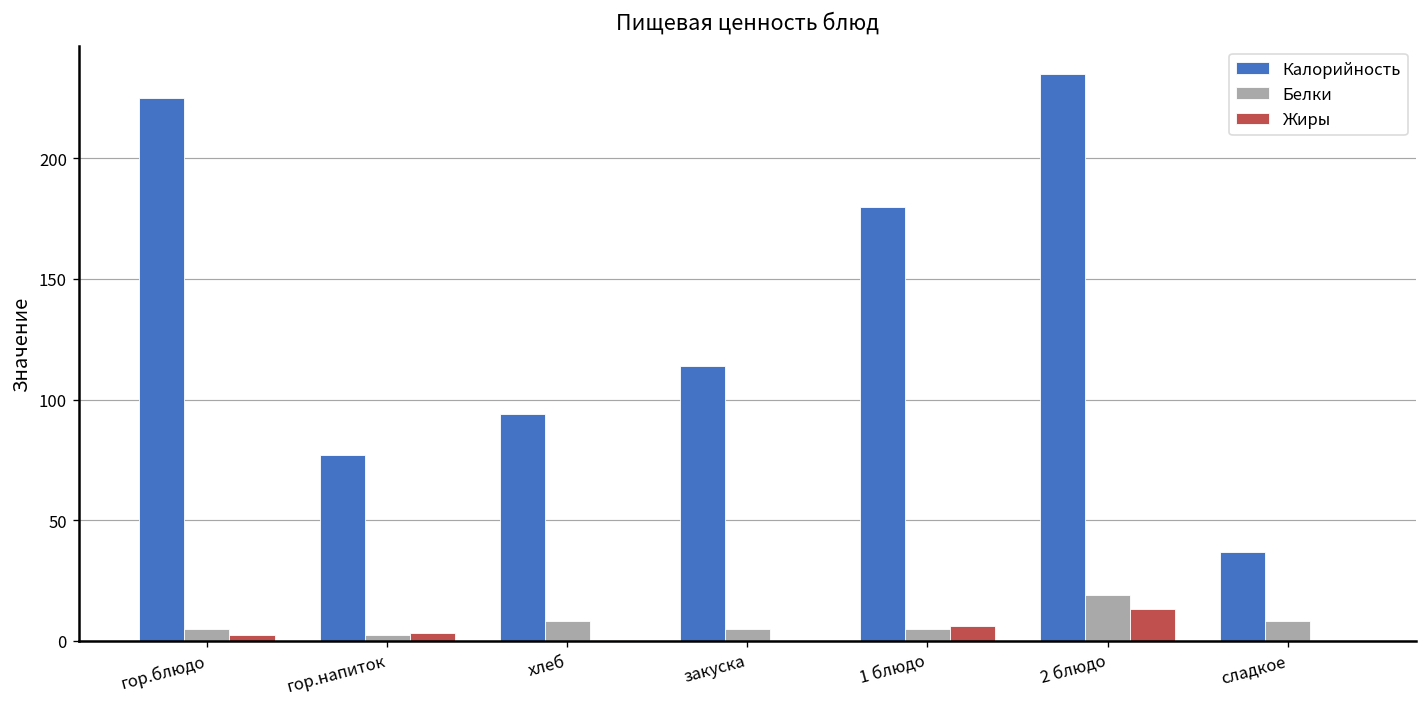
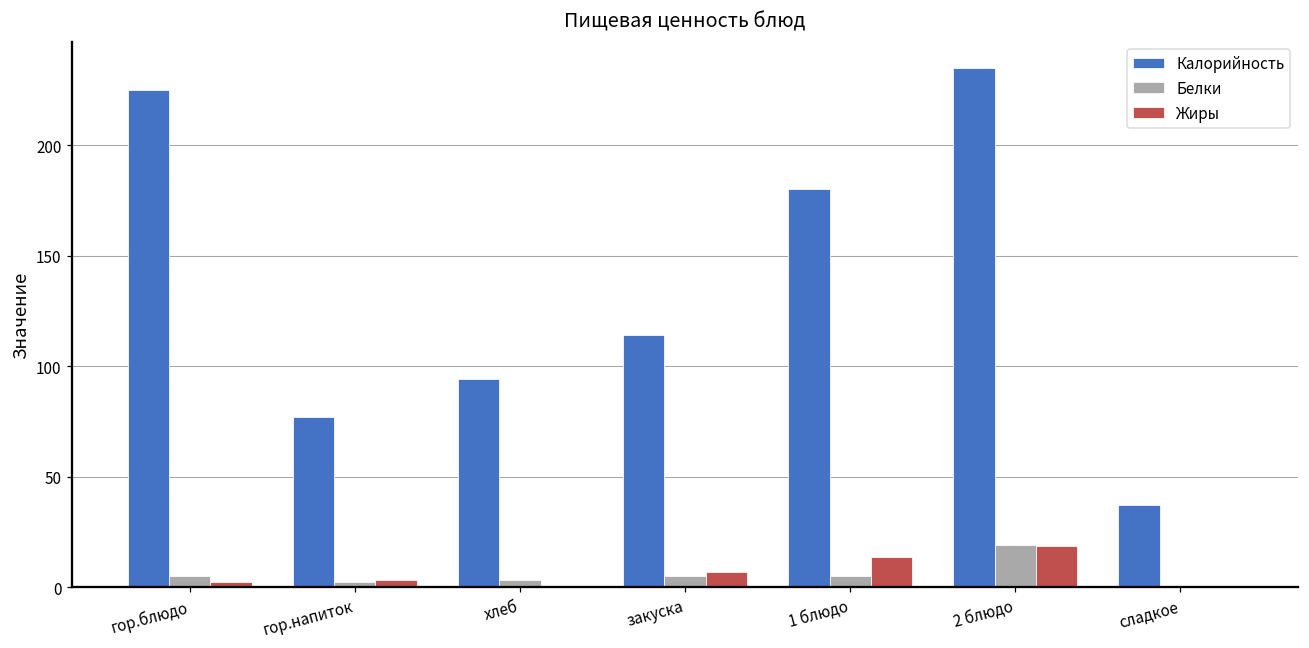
  {
    "Калорийность": {
      "гор.блюдо": 225,
      "гор.напиток": 77,
      "хлеб": 94,
      "закуска": 114,
      "1 блюдо": 180,
      "2 блюдо": 235,
      "сладкое": 37
    },
    "Белки": {
      "гор.блюдо": 5,
      "гор.напиток": 2,
-     "хлеб": 8,
+     "хлеб": 3,
      "закуска": 5,
      "1 блюдо": 5,
      "2 блюдо": 19,
-     "сладкое": 8
+     "сладкое": 0
    },
    "Жиры": {
      "гор.блюдо": 2,
      "гор.напиток": 3,
-     "закуска": 0,
-     "1 блюдо": 6,
-     "2 блюдо": 13
+     "закуска": 7,
+     "1 блюдо": 14,
+     "2 блюдо": 19
    }
  }
